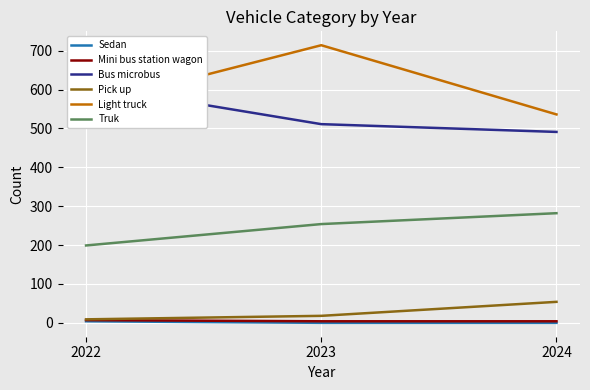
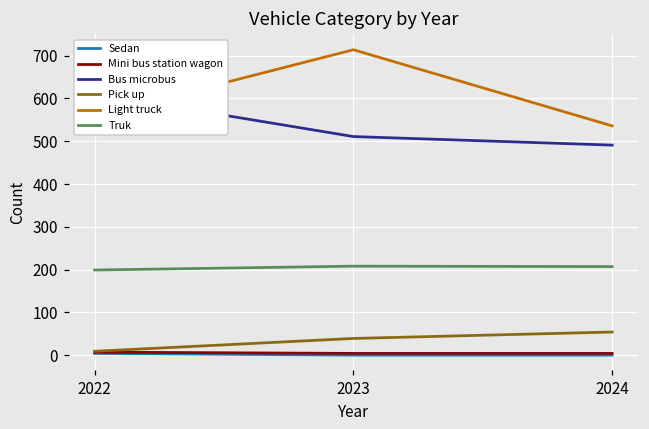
  {
    "Bus microbus": {
      "2023": 510,
      "2024": 490
    },
    "Pick up": {
-     "2023": 20,
+     "2023": 40,
      "2024": 50
    },
    "Light truck": {
      "2023": 710,
      "2024": 540
    },
    "Truk": {
      "2022": 200,
-     "2023": 250,
-     "2024": 280
+     "2023": 210,
+     "2024": 210
    }
  }
